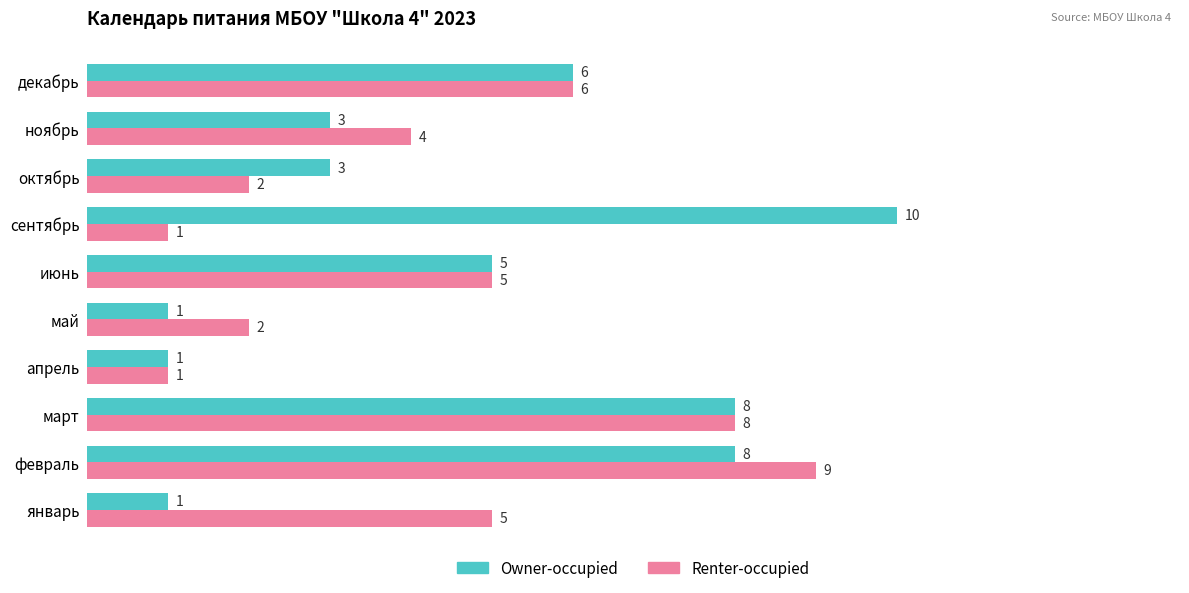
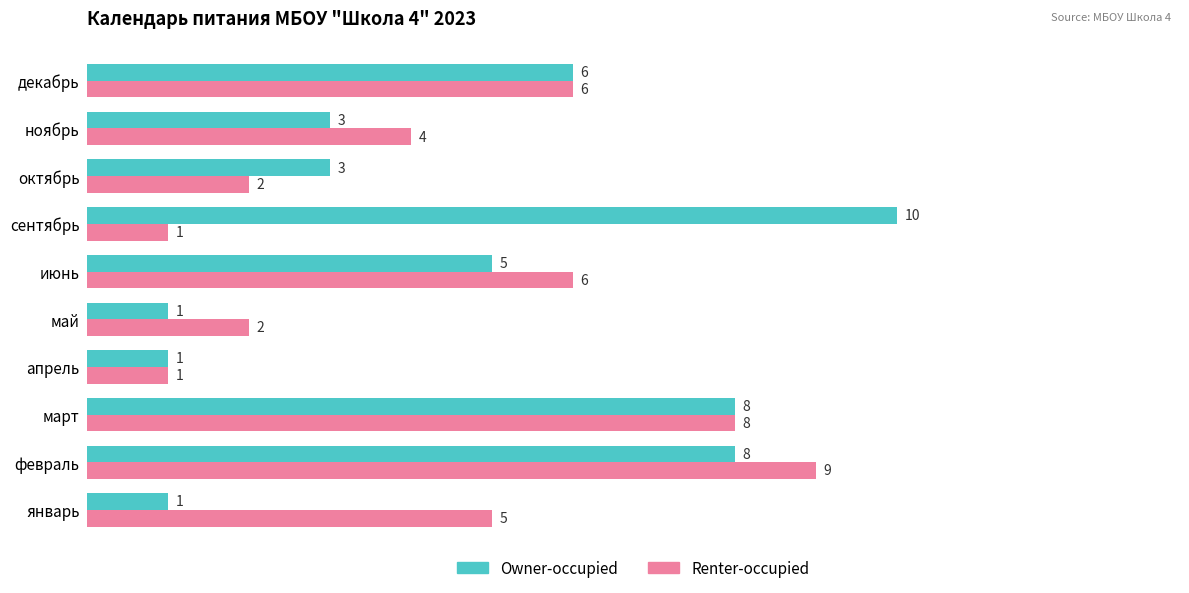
  {
    "Owner-occupied": {
      "декабрь": 6,
      "ноябрь": 3,
      "октябрь": 3,
      "сентябрь": 10,
      "июнь": 5,
      "май": 1,
      "апрель": 1,
      "март": 8,
      "февраль": 8,
      "январь": 1
    },
    "Renter-occupied": {
      "декабрь": 6,
      "ноябрь": 4,
      "октябрь": 2,
      "сентябрь": 1,
-     "июнь": 5,
+     "июнь": 6,
      "май": 2,
      "апрель": 1,
      "март": 8,
      "февраль": 9,
      "январь": 5
    }
  }
